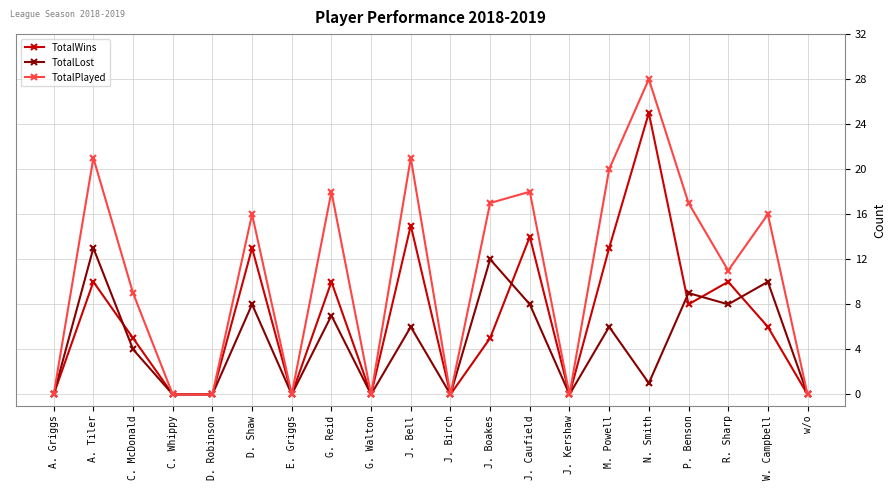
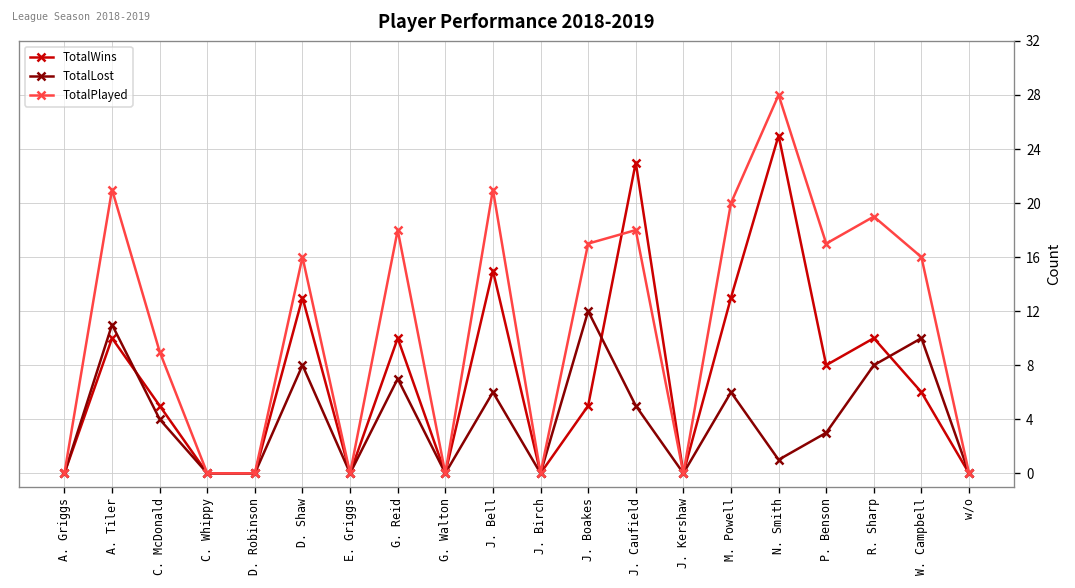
  {
    "TotalWins": {
      "A. Tiler": 10,
      "C. McDonald": 5,
      "D. Shaw": 13,
      "G. Reid": 10,
      "J. Bell": 15,
      "J. Boakes": 5,
-     "J. Caufield": 14,
+     "J. Caufield": 23,
      "M. Powell": 13,
      "N. Smith": 25,
      "P. Benson": 8,
      "R. Sharp": 10,
      "W. Campbell": 6
    },
    "TotalLost": {
-     "A. Tiler": 13,
+     "A. Tiler": 11,
      "C. McDonald": 4,
      "D. Shaw": 8,
      "G. Reid": 7,
      "J. Bell": 6,
      "J. Boakes": 12,
-     "J. Caufield": 8,
+     "J. Caufield": 5,
      "M. Powell": 6,
      "N. Smith": 1,
-     "P. Benson": 9,
+     "P. Benson": 3,
      "R. Sharp": 8,
      "W. Campbell": 10
    },
    "TotalPlayed": {
      "A. Tiler": 21,
      "C. McDonald": 9,
      "D. Shaw": 16,
      "G. Reid": 18,
      "J. Bell": 21,
      "J. Boakes": 17,
      "J. Caufield": 18,
      "M. Powell": 20,
      "N. Smith": 28,
      "P. Benson": 17,
-     "R. Sharp": 11,
+     "R. Sharp": 19,
      "W. Campbell": 16
    }
  }
